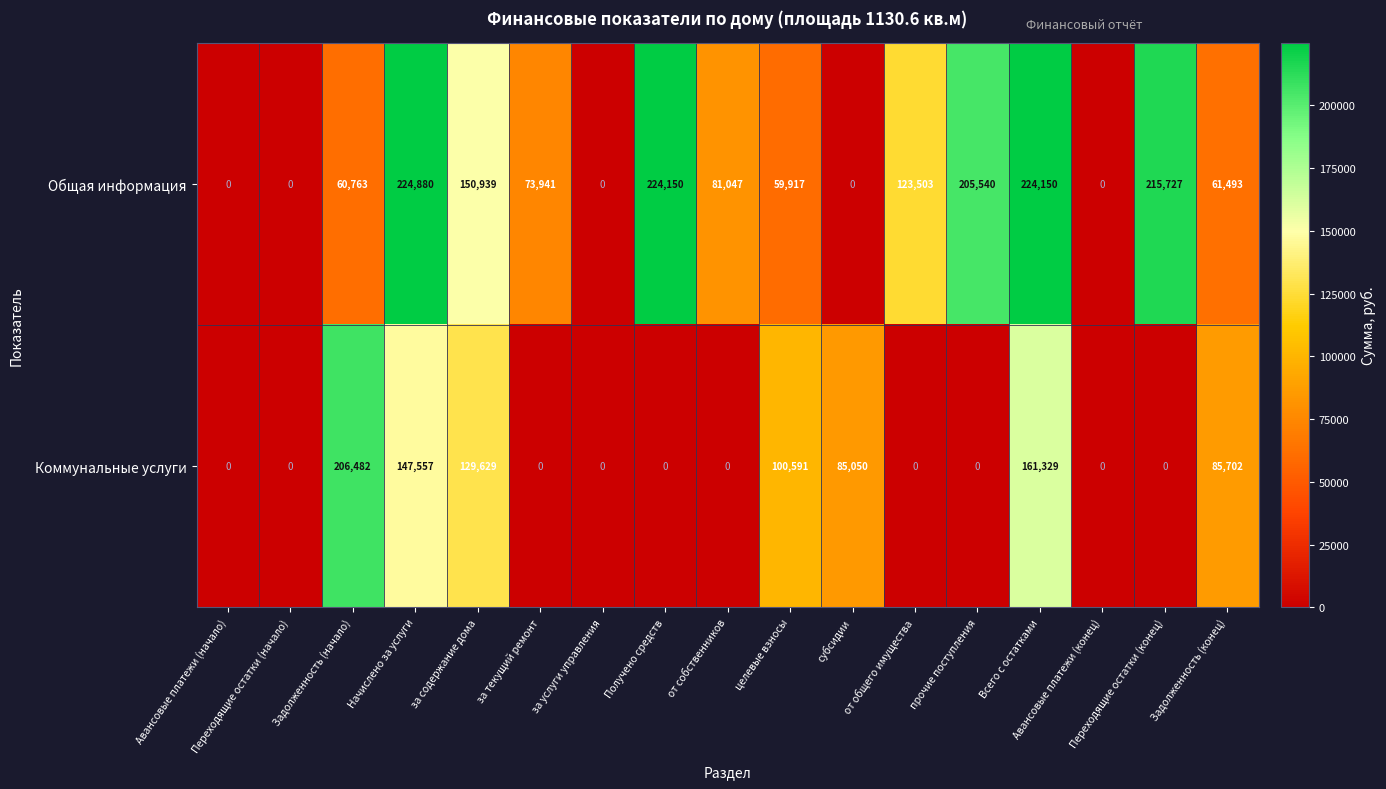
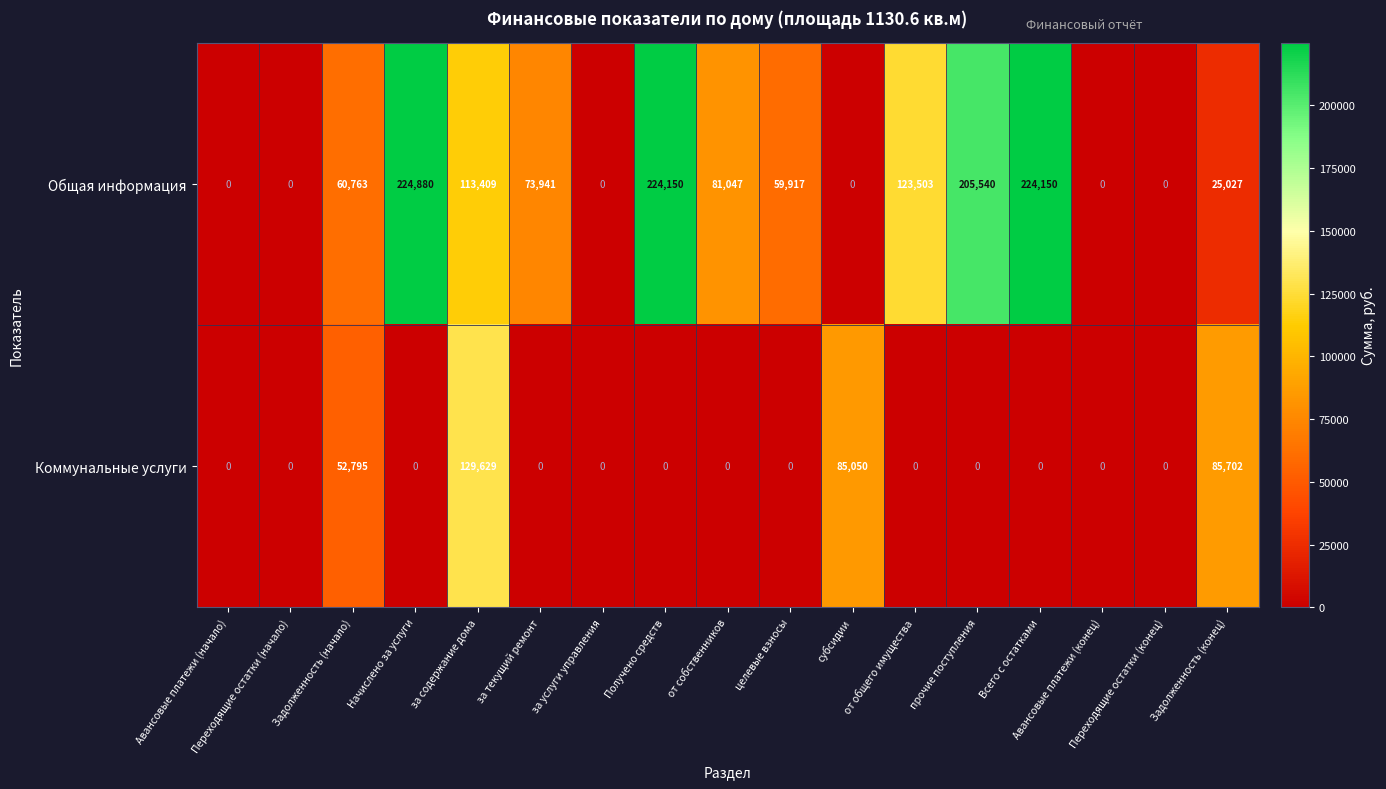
  {
    "Общая информация": {
      "Авансовые платежи (начало)": "0",
      "Переходящие остатки (начало)": "0",
      "Задолженность (начало)": "60,763",
      "Начислено за услуги": "224,880",
-     "за содержание дома": "150,939",
+     "за содержание дома": "113,409",
      "за текущий ремонт": "73,941",
      "за услуги управления": "0",
      "Получено средств": "224,150",
      "от собственников": "81,047",
      "целевые взносы": "59,917",
      "субсидии": "0",
      "от общего имущества": "123,503",
      "прочие поступления": "205,540",
      "Всего с остатками": "224,150",
      "Авансовые платежи (конец)": "0",
-     "Переходящие остатки (конец)": "215,727",
-     "Задолженность (конец)": "61,493"
+     "Переходящие остатки (конец)": "0",
+     "Задолженность (конец)": "25,027"
    },
    "Коммунальные услуги": {
      "Авансовые платежи (начало)": "0",
      "Переходящие остатки (начало)": "0",
-     "Задолженность (начало)": "206,482",
-     "Начислено за услуги": "147,557",
+     "Задолженность (начало)": "52,795",
+     "Начислено за услуги": "0",
      "за содержание дома": "129,629",
      "за текущий ремонт": "0",
      "за услуги управления": "0",
      "Получено средств": "0",
      "от собственников": "0",
-     "целевые взносы": "100,591",
+     "целевые взносы": "0",
      "субсидии": "85,050",
      "от общего имущества": "0",
      "прочие поступления": "0",
-     "Всего с остатками": "161,329",
+     "Всего с остатками": "0",
      "Авансовые платежи (конец)": "0",
      "Переходящие остатки (конец)": "0",
      "Задолженность (конец)": "85,702"
    }
  }
